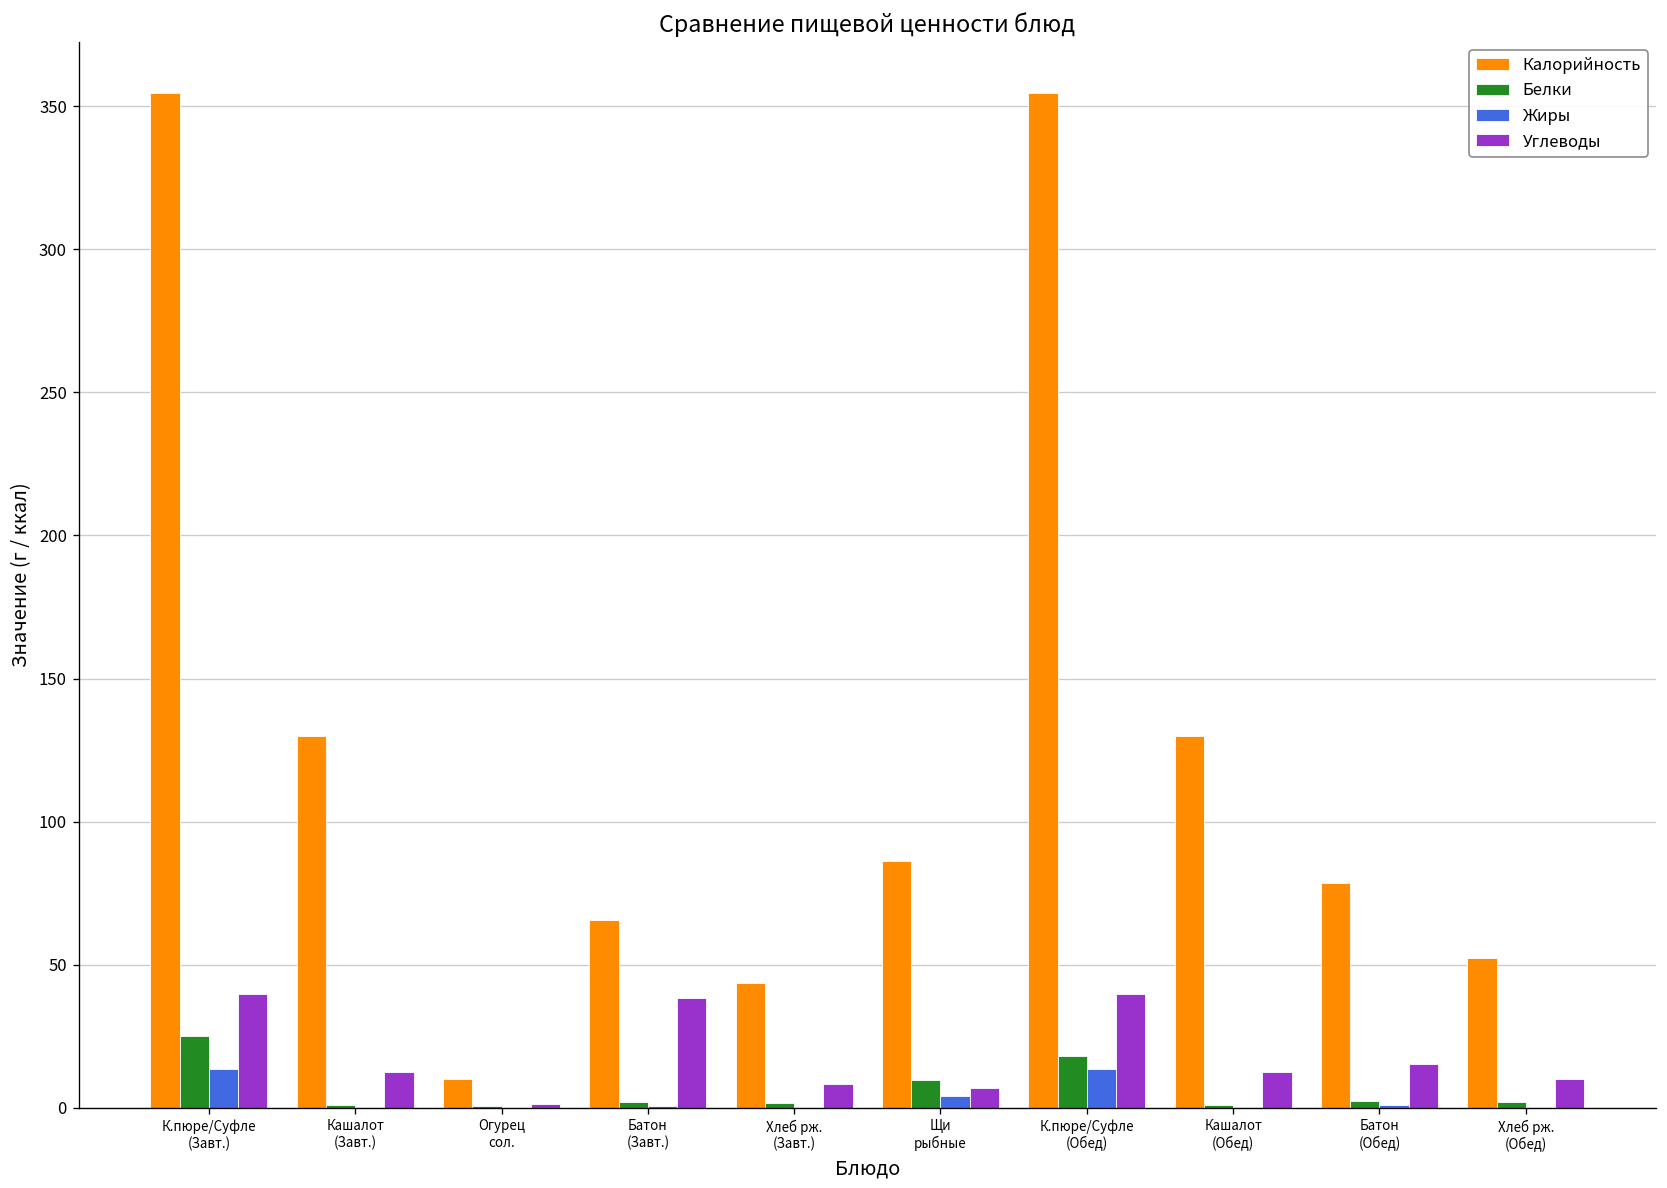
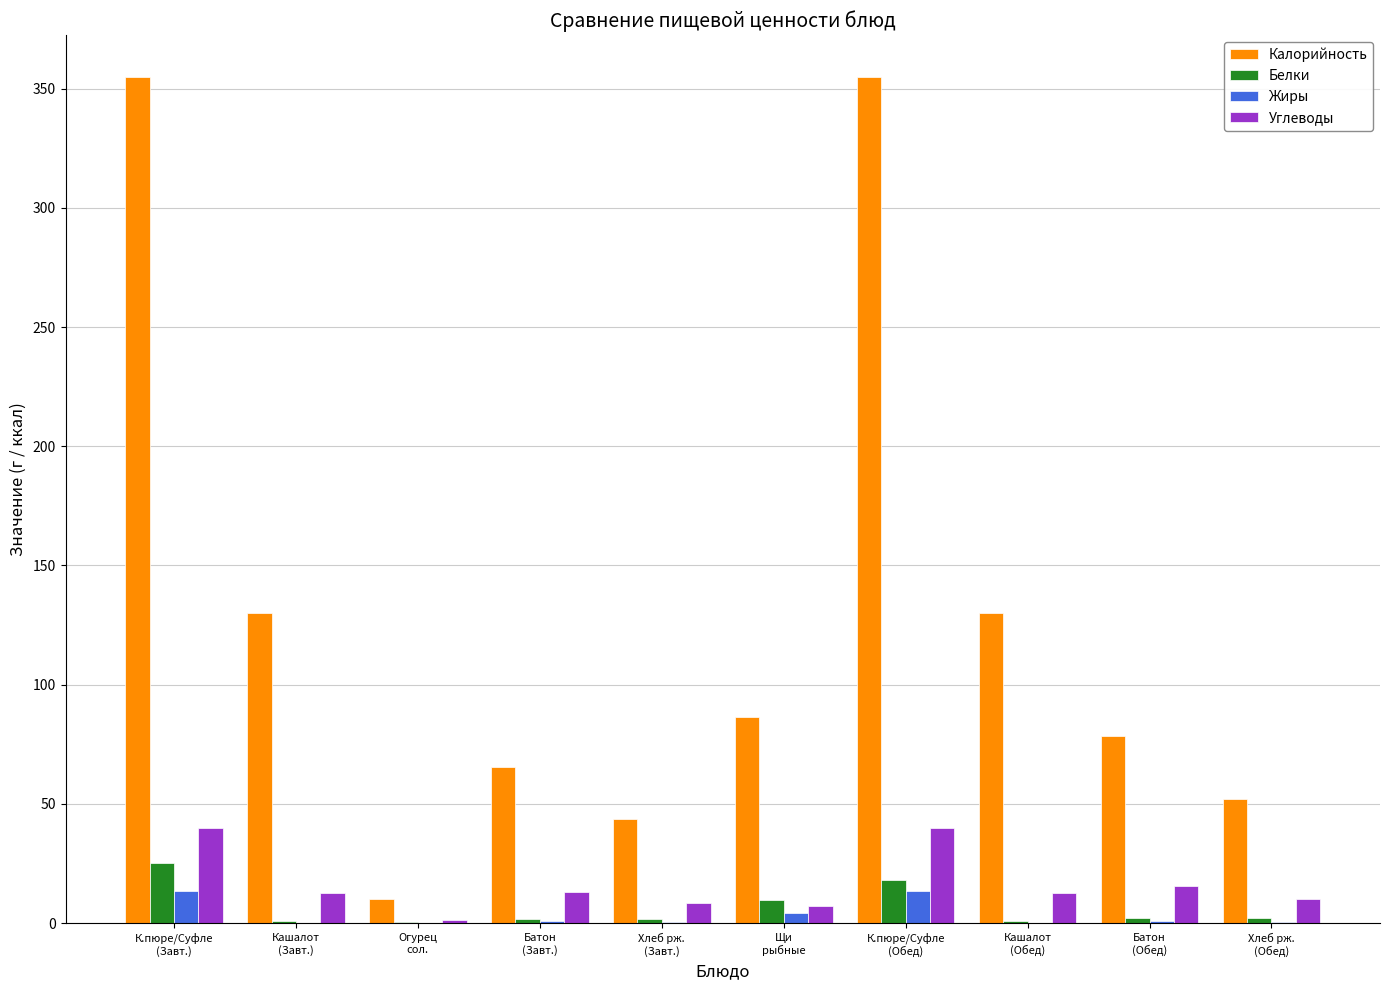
  {
    "Калорийность": {
      "К.пюре/Суфле (Завт.)": 355,
      "Кашалот (Завт.)": 130,
      "Огурец сол.": 10,
      "Батон (Завт.)": 66,
      "Хлеб рж. (Завт.)": 44,
      "Щи рыбные": 86,
      "К.пюре/Суфле (Обед)": 355,
      "Кашалот (Обед)": 130,
      "Батон (Обед)": 79,
      "Хлеб рж. (Обед)": 52
    },
    "Белки": {
      "К.пюре/Суфле (Завт.)": 25,
      "Батон (Завт.)": 2,
      "Хлеб рж. (Завт.)": 2,
      "Щи рыбные": 10,
      "К.пюре/Суфле (Обед)": 18,
      "Батон (Обед)": 2,
      "Хлеб рж. (Обед)": 2
    },
    "Жиры": {
      "К.пюре/Суфле (Завт.)": 13,
      "Щи рыбные": 4,
      "К.пюре/Суфле (Обед)": 13
    },
    "Углеводы": {
      "К.пюре/Суфле (Завт.)": 40,
      "Кашалот (Завт.)": 13,
      "Огурец сол.": 1,
-     "Батон (Завт.)": 39,
+     "Батон (Завт.)": 13,
      "Хлеб рж. (Завт.)": 8,
      "Щи рыбные": 7,
      "К.пюре/Суфле (Обед)": 40,
      "Кашалот (Обед)": 13,
      "Батон (Обед)": 15,
      "Хлеб рж. (Обед)": 10
    }
  }
